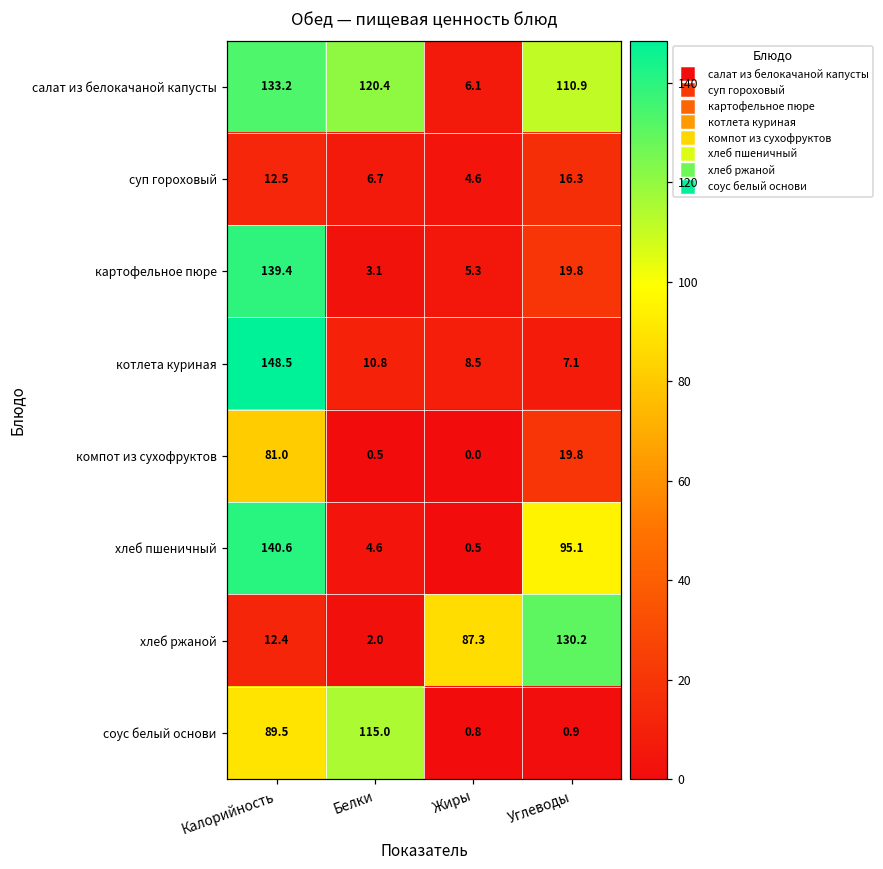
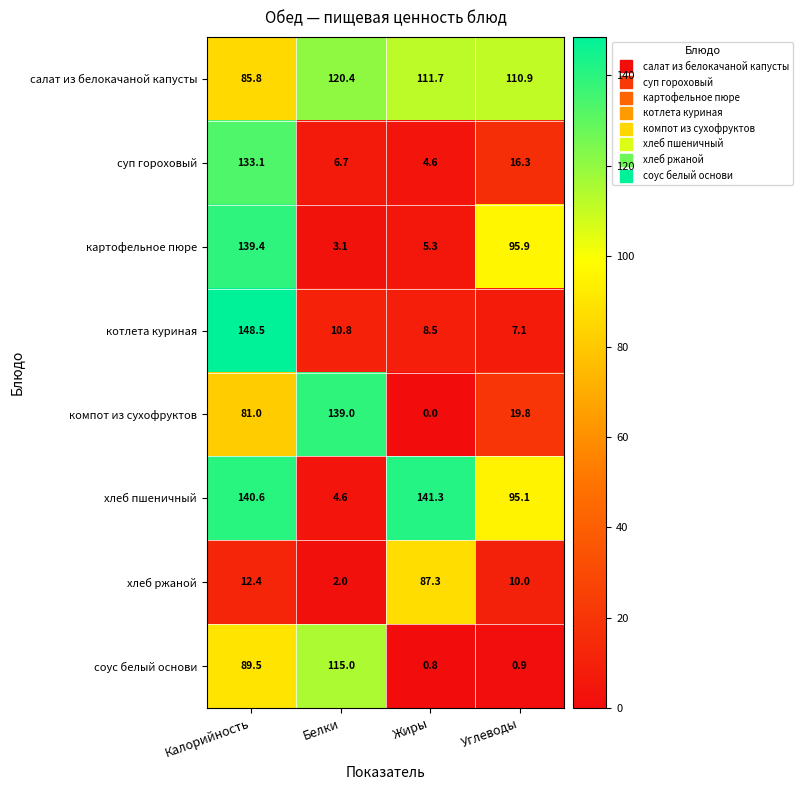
  {
    "салат из белокачаной капусты": {
-     "Калорийность": 133.2,
+     "Калорийность": 85.8,
      "Белки": 120.4,
-     "Жиры": 6.1,
+     "Жиры": 111.7,
      "Углеводы": 110.9
    },
    "суп гороховый": {
-     "Калорийность": 12.5,
+     "Калорийность": 133.1,
      "Белки": 6.7,
      "Жиры": 4.6,
      "Углеводы": 16.3
    },
    "картофельное пюре": {
      "Калорийность": 139.4,
      "Белки": 3.1,
      "Жиры": 5.3,
-     "Углеводы": 19.8
+     "Углеводы": 95.9
    },
    "котлета куриная": {
      "Калорийность": 148.5,
      "Белки": 10.8,
      "Жиры": 8.5,
      "Углеводы": 7.1
    },
    "компот из сухофруктов": {
      "Калорийность": 81.0,
-     "Белки": 0.5,
+     "Белки": 139.0,
      "Жиры": 0.0,
      "Углеводы": 19.8
    },
    "хлеб пшеничный": {
      "Калорийность": 140.6,
      "Белки": 4.6,
-     "Жиры": 0.5,
+     "Жиры": 141.3,
      "Углеводы": 95.1
    },
    "хлеб ржаной": {
      "Калорийность": 12.4,
      "Белки": 2.0,
      "Жиры": 87.3,
-     "Углеводы": 130.2
+     "Углеводы": 10.0
    },
    "соус белый основи": {
      "Калорийность": 89.5,
      "Белки": 115.0,
      "Жиры": 0.8,
      "Углеводы": 0.9
    }
  }
